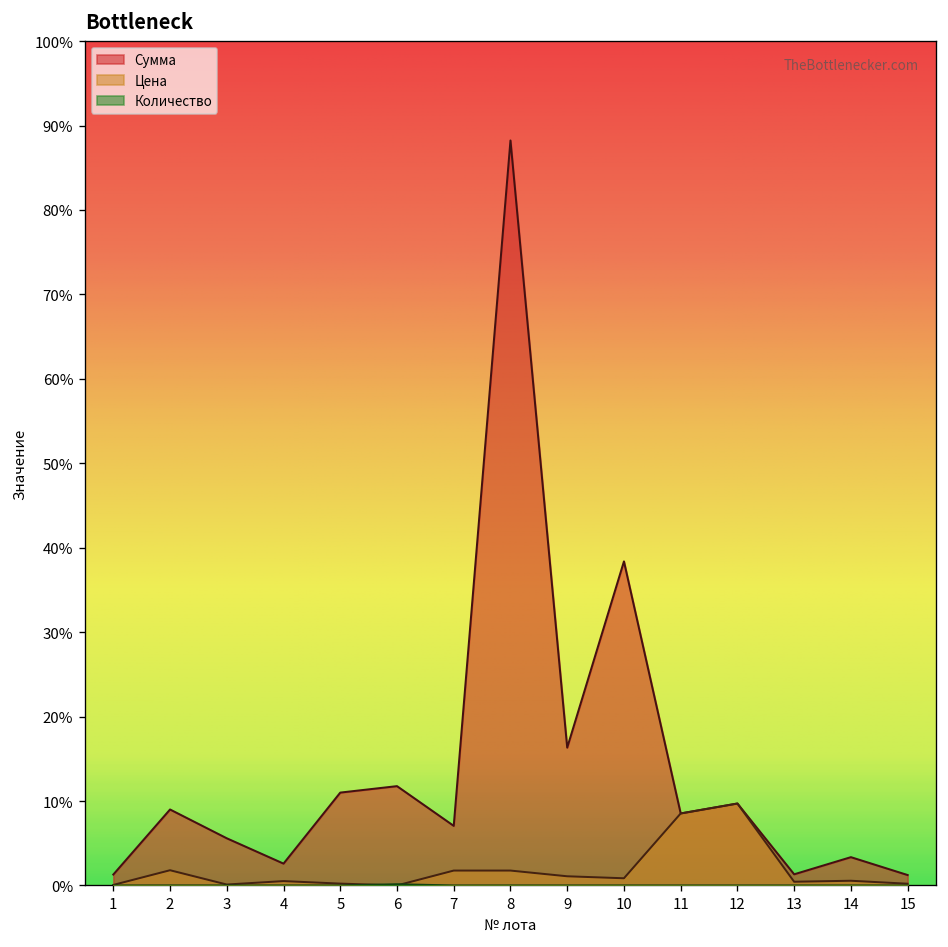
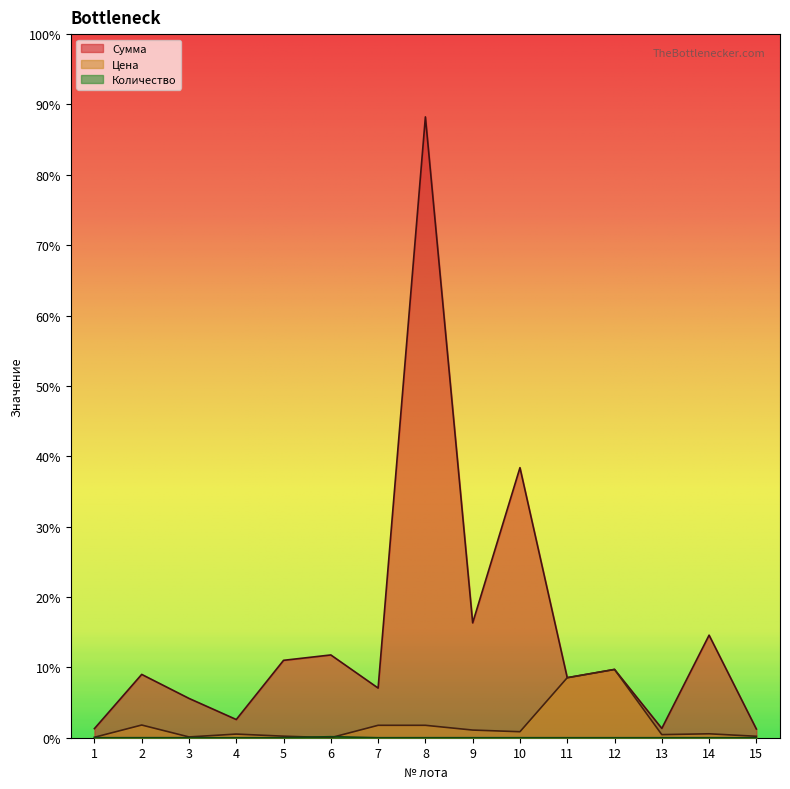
  {
    "Сумма": {
      "1": "1%",
      "2": "9%",
      "3": "6%",
      "4": "3%",
      "5": "11%",
      "6": "12%",
      "7": "7%",
      "8": "88%",
      "9": "16%",
      "10": "38%",
      "13": "1%",
-     "14": "3%",
+     "14": "15%",
      "15": "1%"
    },
    "Цена": {
      "2": "2%",
      "4": "1%",
      "7": "2%",
      "8": "2%",
      "9": "1%",
      "10": "1%",
      "13": "0%",
      "14": "1%"
    },
    "Количество": {
      "2": "0%",
      "4": "0%",
      "7": "0%",
      "8": "0%",
      "9": "0%",
      "10": "0%",
      "11": "0%",
      "12": "0%",
      "13": "0%",
      "14": "0%"
    }
  }
